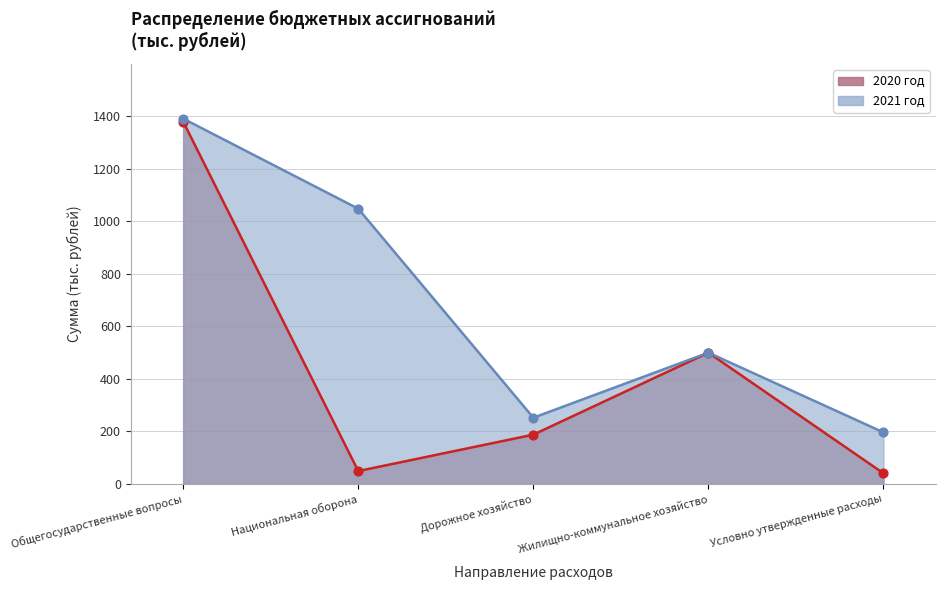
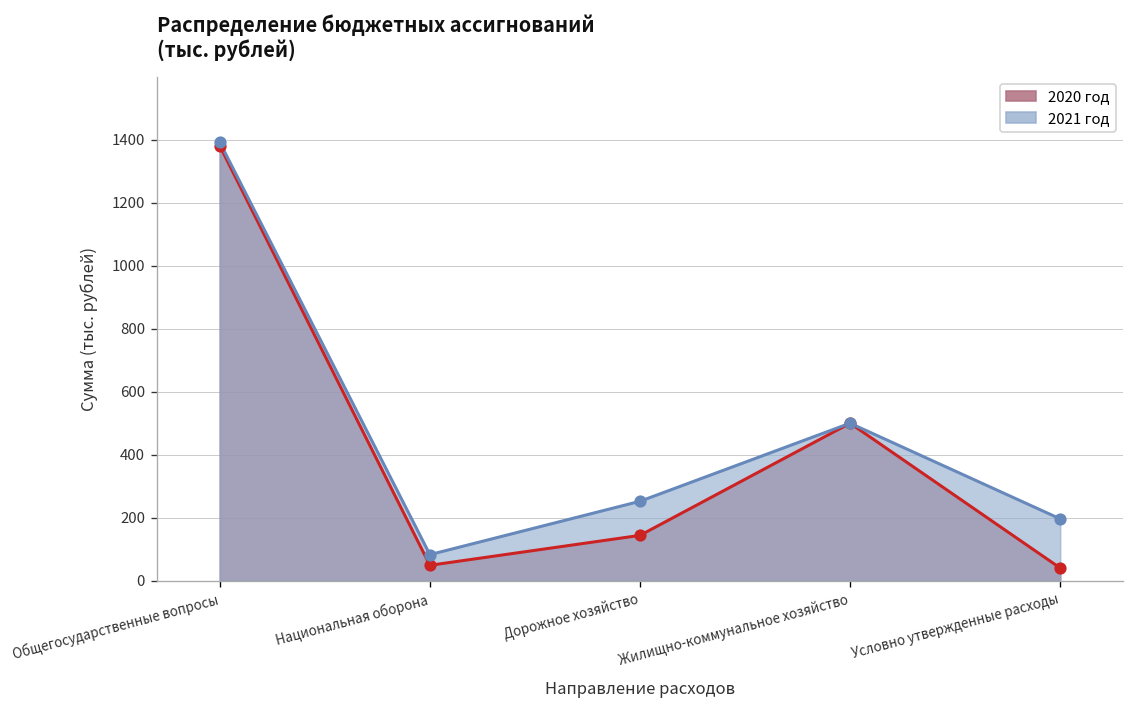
  {
    "2020 год": {
      "Общегосударственные вопросы": 1380,
      "Национальная оборона": 50,
-     "Дорожное хозяйство": 190,
+     "Дорожное хозяйство": 140,
      "Условно утвержденные расходы": 40
    },
    "2021 год": {
      "Общегосударственные вопросы": 1390,
-     "Национальная оборона": 1050,
+     "Национальная оборона": 80,
      "Дорожное хозяйство": 250,
      "Условно утвержденные расходы": 200
    }
  }
